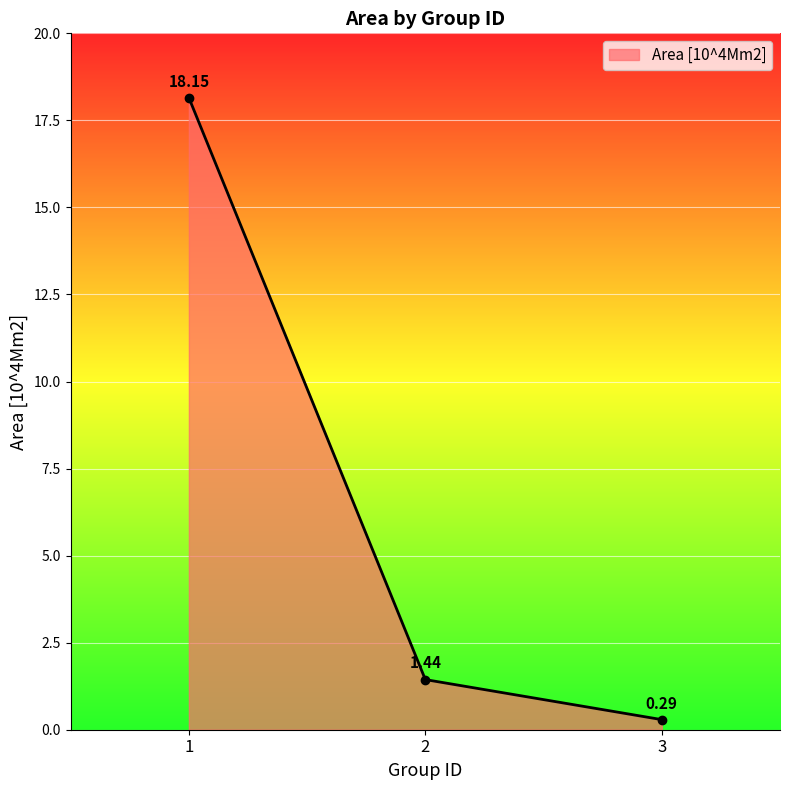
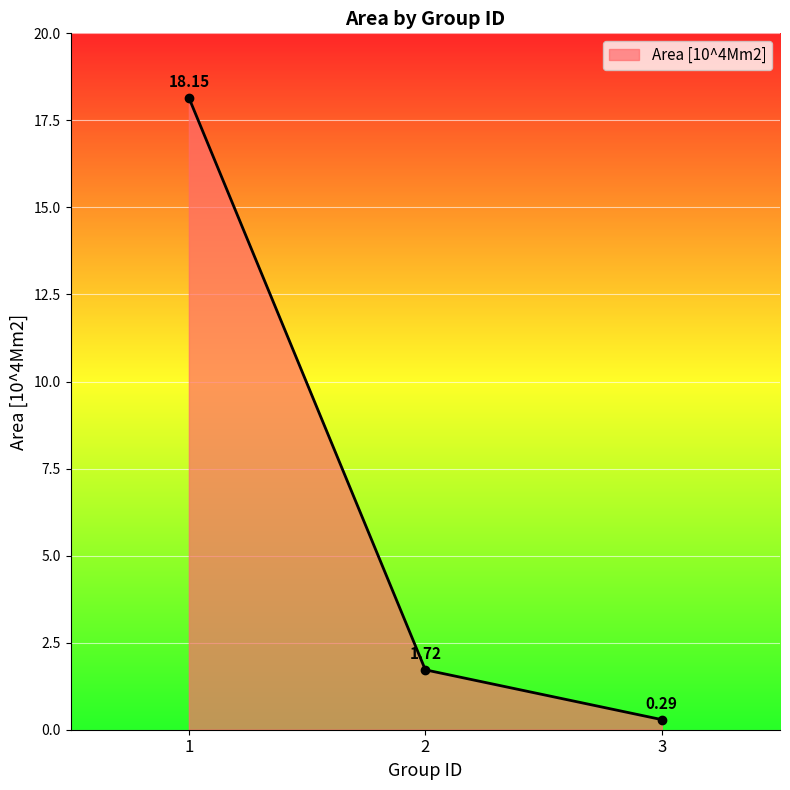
  {
    "1": 18.15,
-   "2": 1.44,
+   "2": 1.72,
    "3": 0.29
  }
